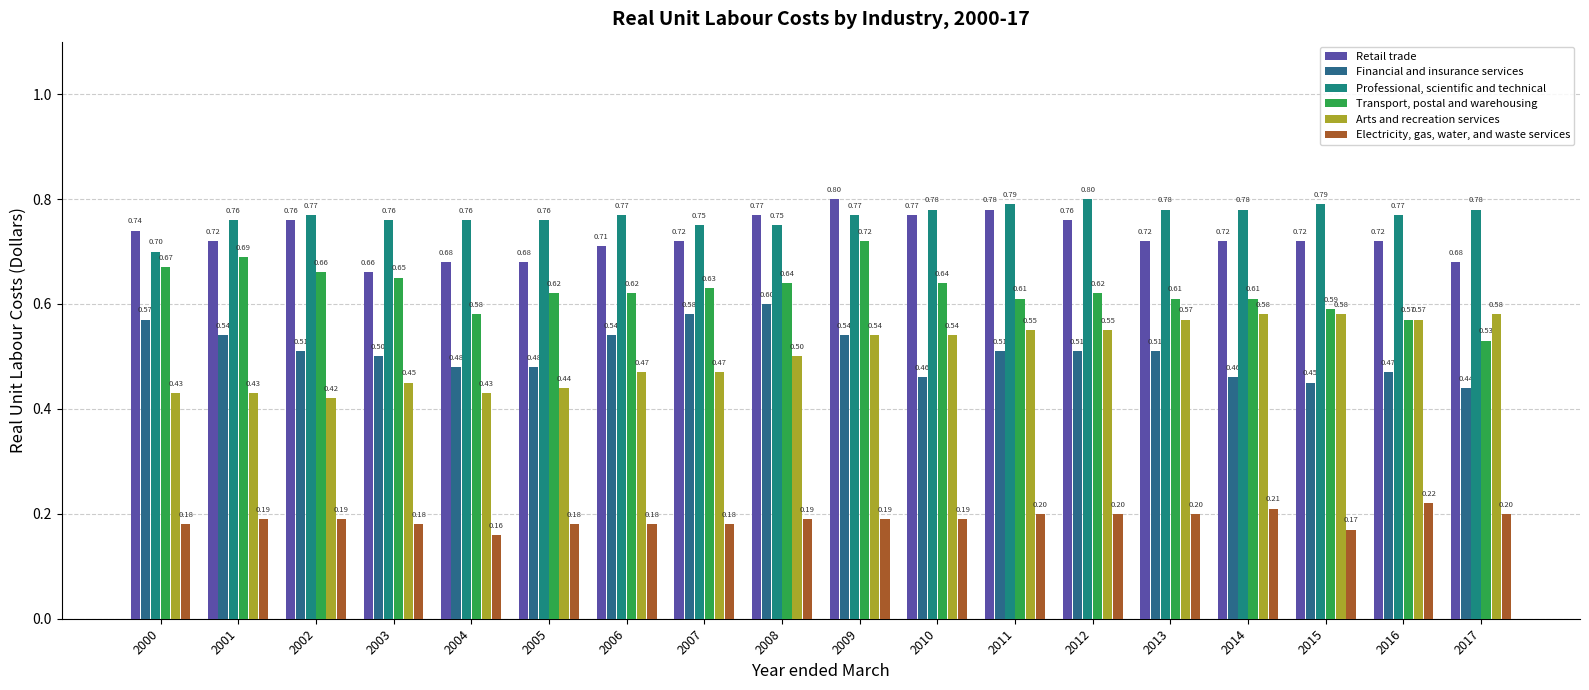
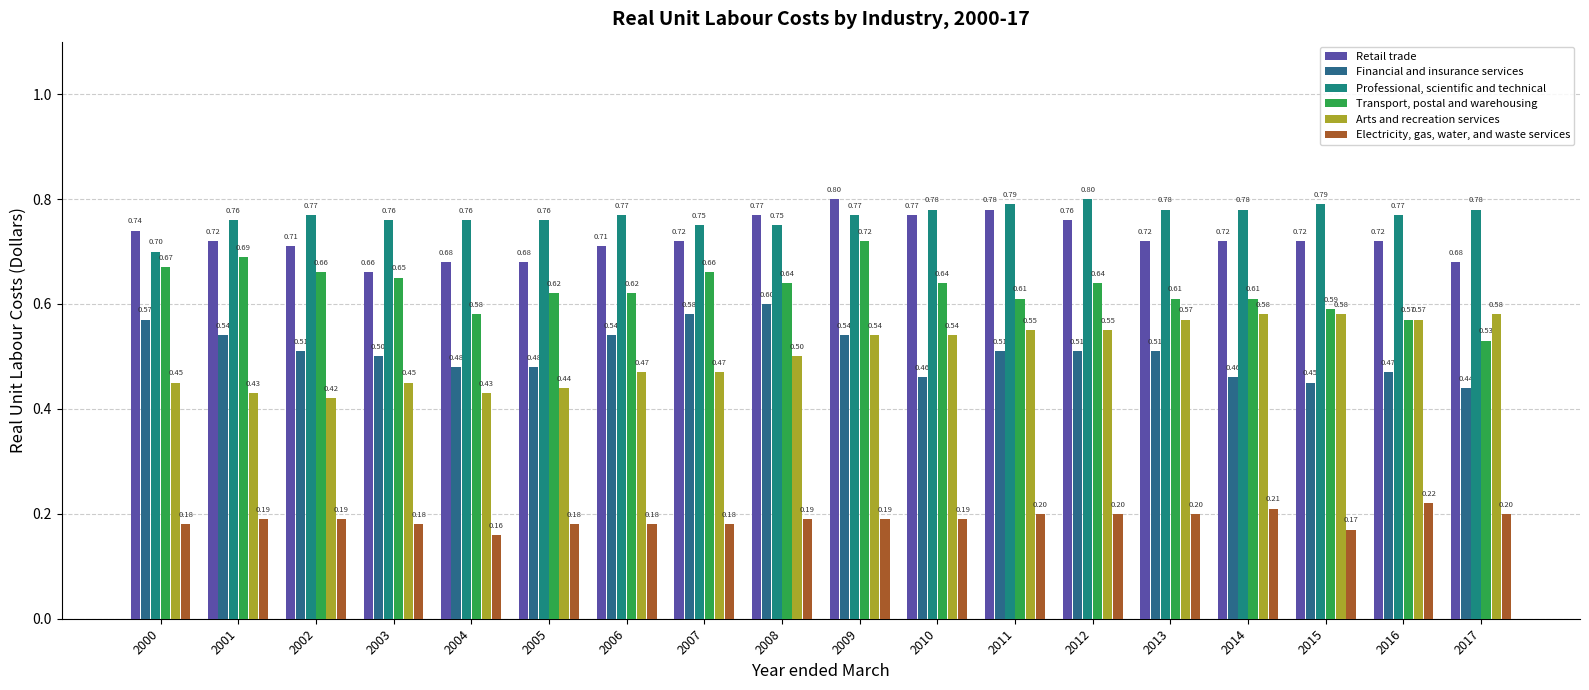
  {
    "Retail trade": {
      "2000": 0.74,
      "2001": 0.72,
-     "2002": 0.76,
+     "2002": 0.71,
      "2003": 0.66,
      "2004": 0.68,
      "2005": 0.68,
      "2006": 0.71,
      "2007": 0.72,
      "2008": 0.77,
      "2009": 0.80,
      "2010": 0.77,
      "2011": 0.78,
      "2012": 0.76,
      "2013": 0.72,
      "2014": 0.72,
      "2015": 0.72,
      "2016": 0.72,
      "2017": 0.68
    },
    "Transport, postal and warehousing": {
      "2000": 0.67,
      "2001": 0.69,
      "2002": 0.66,
      "2003": 0.65,
      "2004": 0.58,
      "2005": 0.62,
      "2006": 0.62,
-     "2007": 0.63,
+     "2007": 0.66,
      "2008": 0.64,
      "2009": 0.72,
      "2010": 0.64,
      "2011": 0.61,
-     "2012": 0.62,
+     "2012": 0.64,
      "2013": 0.61,
      "2014": 0.61,
      "2015": 0.59,
      "2017": 0.53
    },
    "Arts and recreation services": {
-     "2000": 0.43,
+     "2000": 0.45,
      "2001": 0.43,
      "2002": 0.42,
      "2003": 0.45,
      "2004": 0.43,
      "2005": 0.44,
      "2006": 0.47,
      "2007": 0.47,
      "2008": 0.50,
      "2009": 0.54,
      "2010": 0.54,
      "2011": 0.55,
      "2012": 0.55,
      "2013": 0.57,
      "2014": 0.58,
      "2015": 0.58,
      "2017": 0.58
    },
    "Electricity, gas, water, and waste services": {
      "2000": 0.18,
      "2001": 0.19,
      "2002": 0.19,
      "2003": 0.18,
      "2004": 0.16,
      "2005": 0.18,
      "2006": 0.18,
      "2007": 0.18,
      "2008": 0.19,
      "2009": 0.19,
      "2010": 0.19,
      "2011": 0.20,
      "2012": 0.20,
      "2013": 0.20,
      "2014": 0.21,
      "2015": 0.17,
      "2016": 0.22,
      "2017": 0.20
    }
  }
